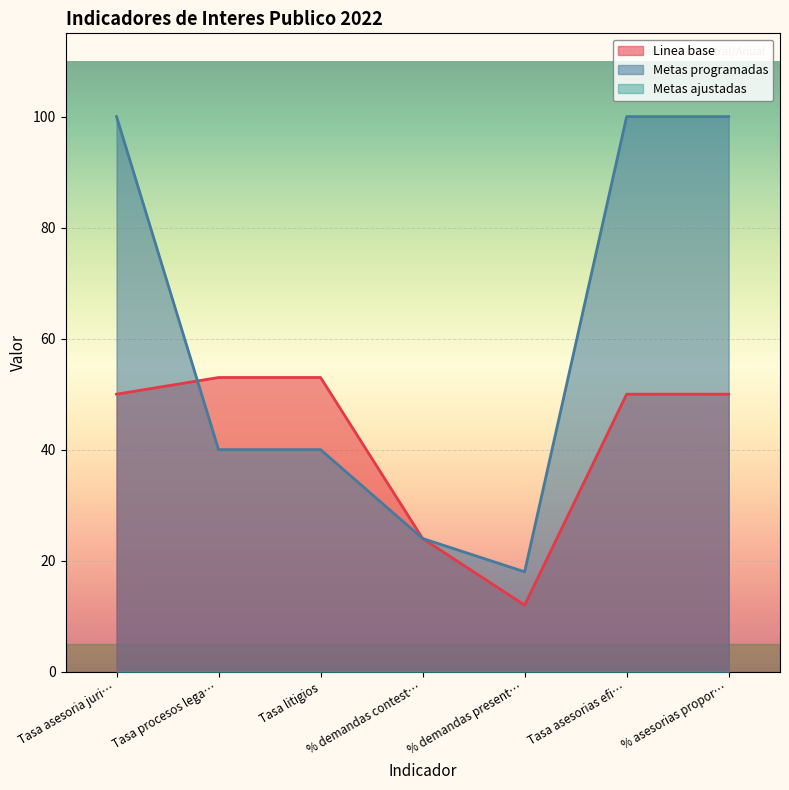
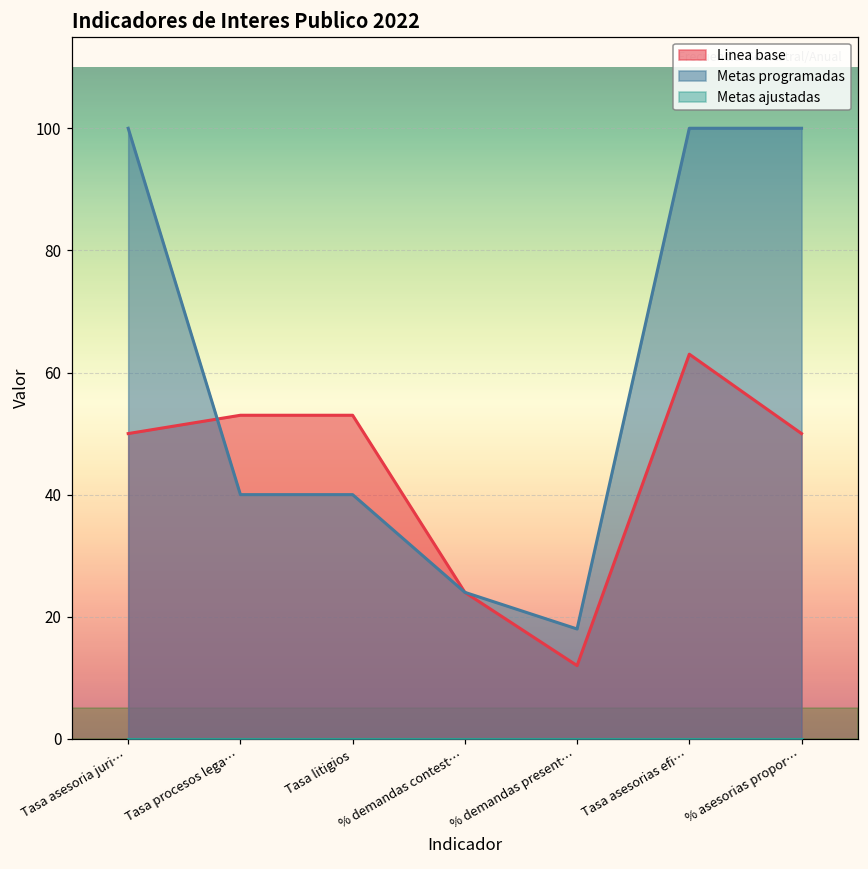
  {
    "Linea base": {
      "Tasa asesoria juri…": 50,
      "Tasa procesos lega…": 53,
      "Tasa litigios": 53,
      "% demandas present…": 12,
-     "Tasa asesorias efi…": 50,
+     "Tasa asesorias efi…": 63,
      "% asesorias propor…": 50
    }
  }
